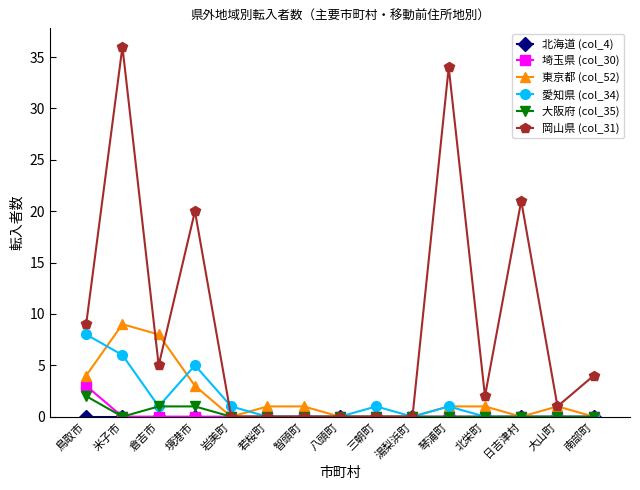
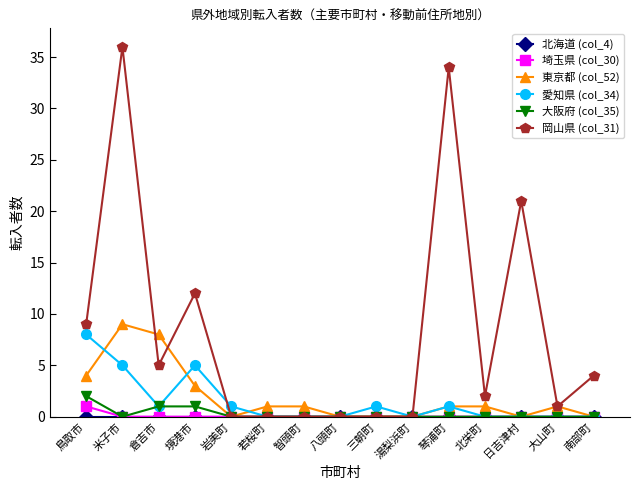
  {
    "北海道 (col_4)": {
      "鳥取市": 0
    },
    "埼玉県 (col_30)": {
-     "鳥取市": 3
+     "鳥取市": 1
    },
    "東京都 (col_52)": {
      "鳥取市": 4,
      "米子市": 9,
      "倉吉市": 8,
      "境港市": 3,
      "若桜町": 1,
      "智頭町": 1,
      "北栄町": 1
    },
    "愛知県 (col_34)": {
      "鳥取市": 8,
-     "米子市": 6,
+     "米子市": 5,
      "境港市": 5,
      "岩美町": 1,
      "三朝町": 1
    },
    "大阪府 (col_35)": {
      "鳥取市": 2,
      "境港市": 1
    },
    "岡山県 (col_31)": {
      "鳥取市": 9,
      "米子市": 36,
      "倉吉市": 5,
-     "境港市": 20,
+     "境港市": 12,
      "琴浦町": 34,
      "北栄町": 2,
      "日吉津村": 21,
      "南部町": 4
    }
  }
